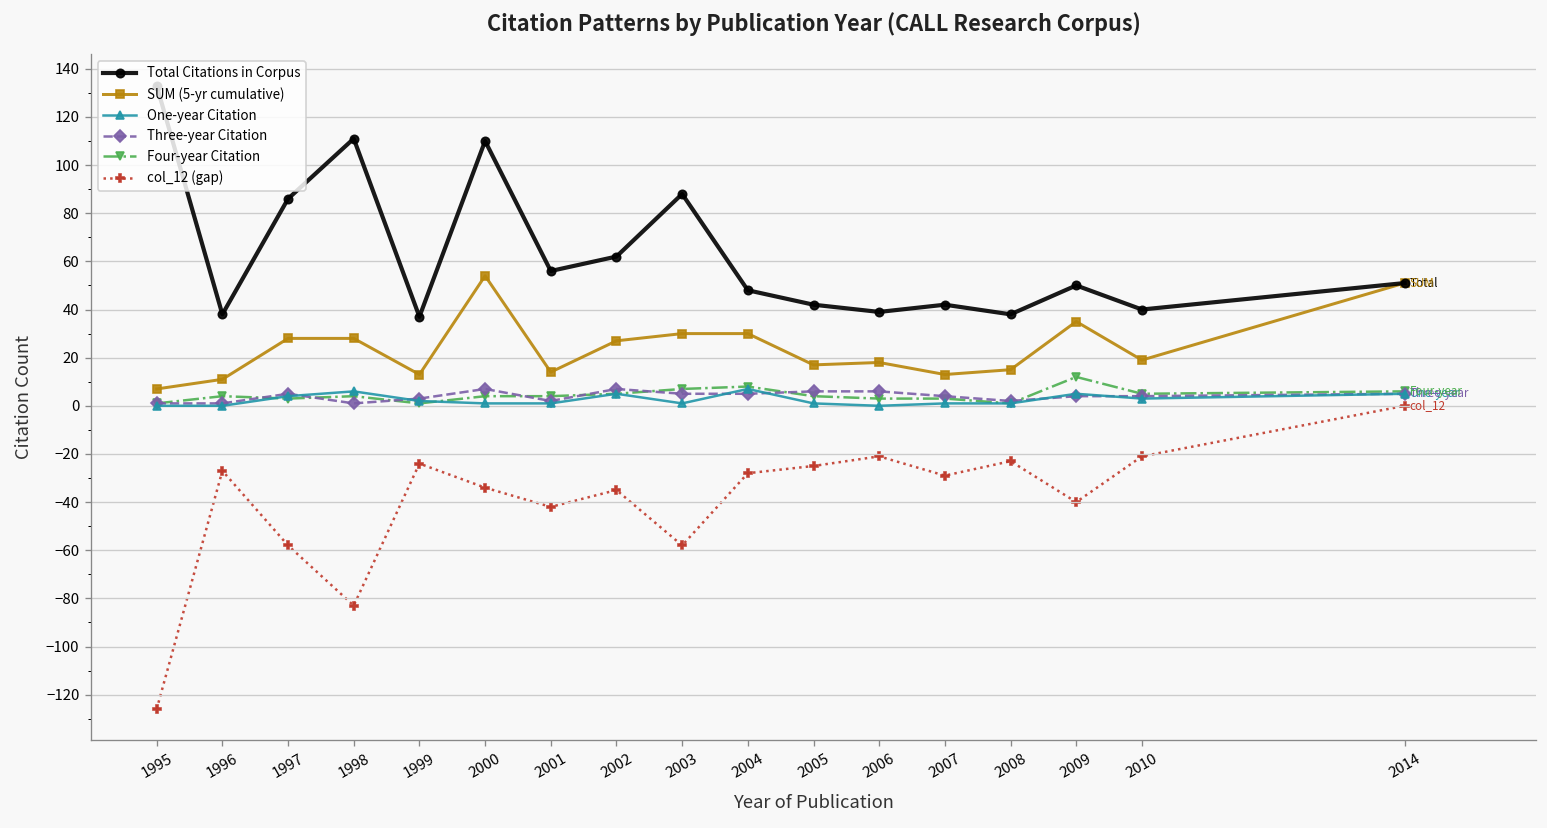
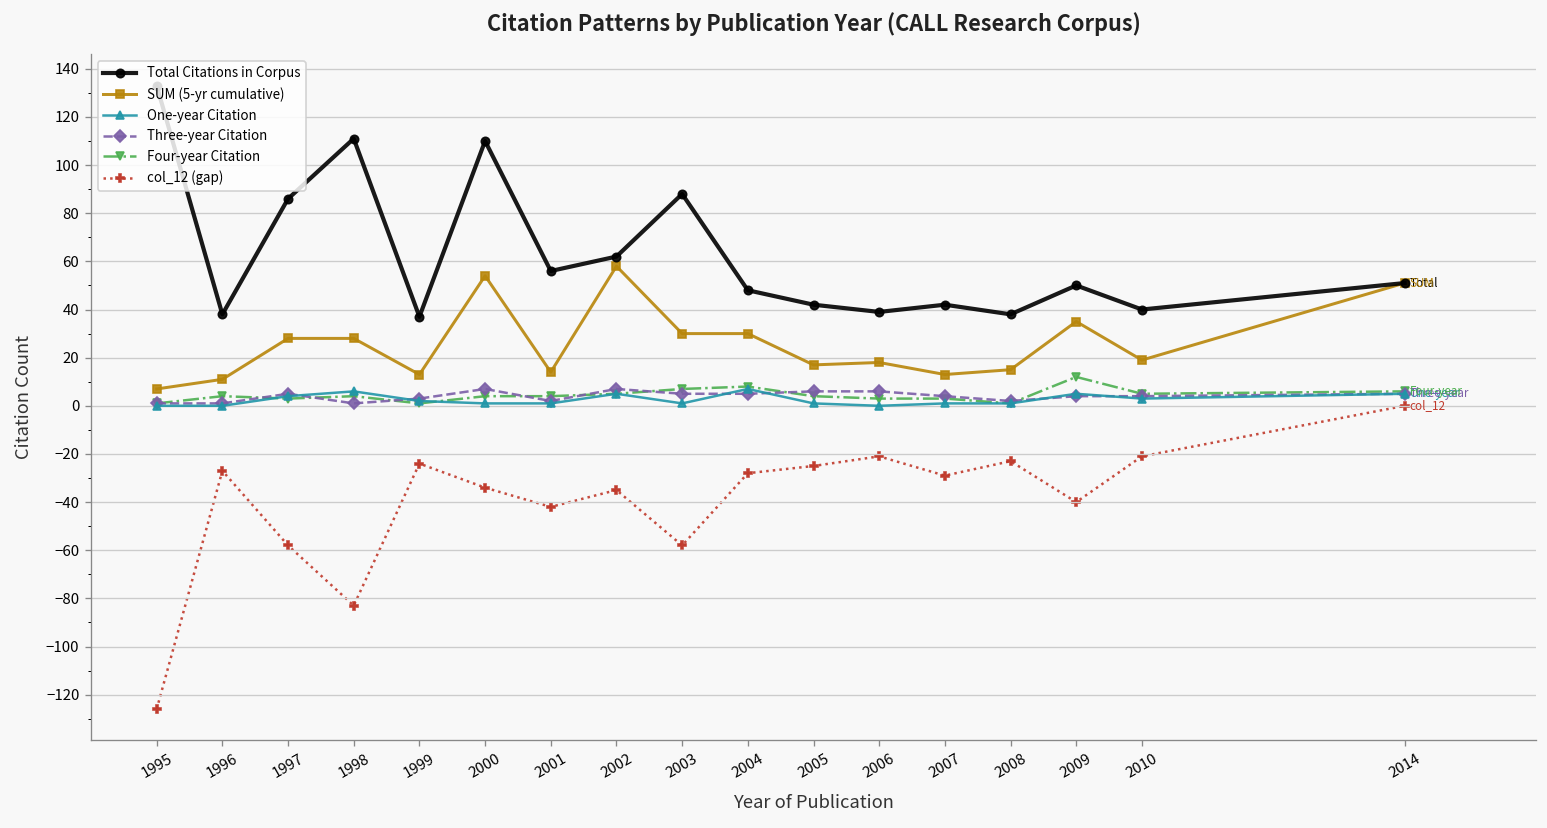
  {
    "Total Citations in Corpus": {
      "1996": 38,
      "1997": 86,
      "1998": 111,
      "1999": 37,
      "2000": 110,
      "2001": 56,
      "2002": 62,
      "2003": 88,
      "2004": 48,
      "2005": 42,
      "2006": 39,
      "2007": 42,
      "2008": 38,
      "2009": 50,
      "2010": 40
    },
    "SUM (5-yr cumulative)": {
      "1995": 7,
      "1996": 11,
      "1997": 28,
      "1998": 28,
      "1999": 13,
      "2000": 54,
      "2001": 14,
-     "2002": 27,
+     "2002": 58,
      "2003": 30,
      "2004": 30,
      "2005": 17,
      "2006": 18,
      "2007": 13,
      "2008": 15,
      "2009": 35,
      "2010": 19
    },
    "One-year Citation": {
      "1998": 6,
      "2000": 1,
      "2003": 1,
      "2005": 1,
      "2006": 0,
      "2007": 1
    },
    "Three-year Citation": {
      "1998": 1,
      "2000": 7,
      "2002": 7,
      "2003": 5,
      "2004": 5,
      "2005": 6,
      "2006": 6
    },
    "Four-year Citation": {
      "1996": 4,
      "1998": 4,
      "2000": 4,
      "2001": 4,
      "2003": 7,
      "2005": 4,
      "2006": 3,
      "2009": 12
    },
    "col_12 (gap)": {
      "1995": -126,
      "1996": -27,
      "1997": -58,
      "1998": -83,
      "1999": -24,
      "2000": -34,
      "2001": -42,
      "2002": -35,
      "2003": -58,
      "2004": -28,
      "2005": -25,
      "2006": -21,
      "2007": -29,
      "2008": -23,
      "2009": -40,
      "2010": -21
    }
  }
